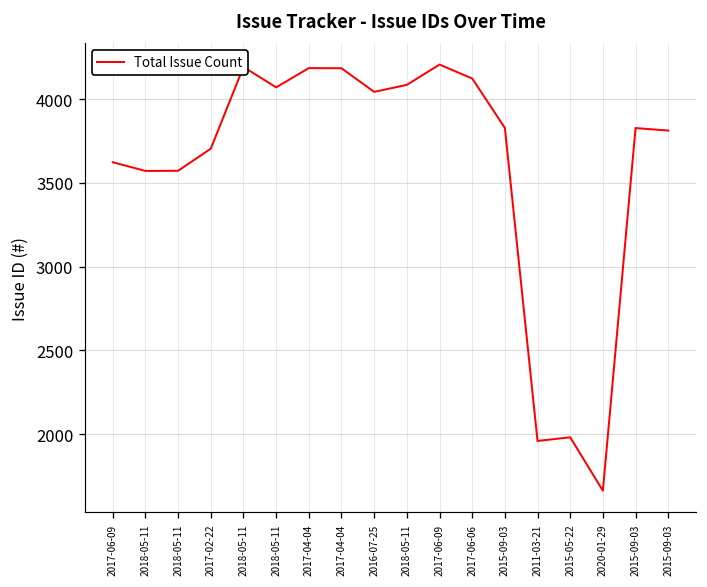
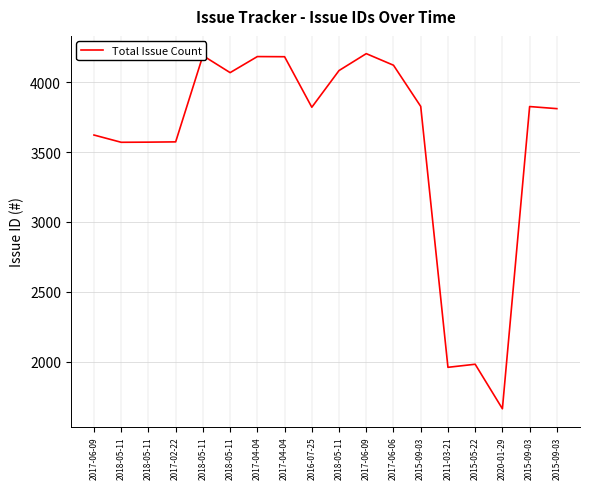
  {
-   "2017-02-22": 3700,
-   "2016-07-25": 4040,
+   "2017-02-22": 3570,
+   "2016-07-25": 3820,
    "2017-06-06": 4120,
    "2011-03-21": 1960,
    "2015-05-22": 1980,
    "2020-01-29": 1660
  }
